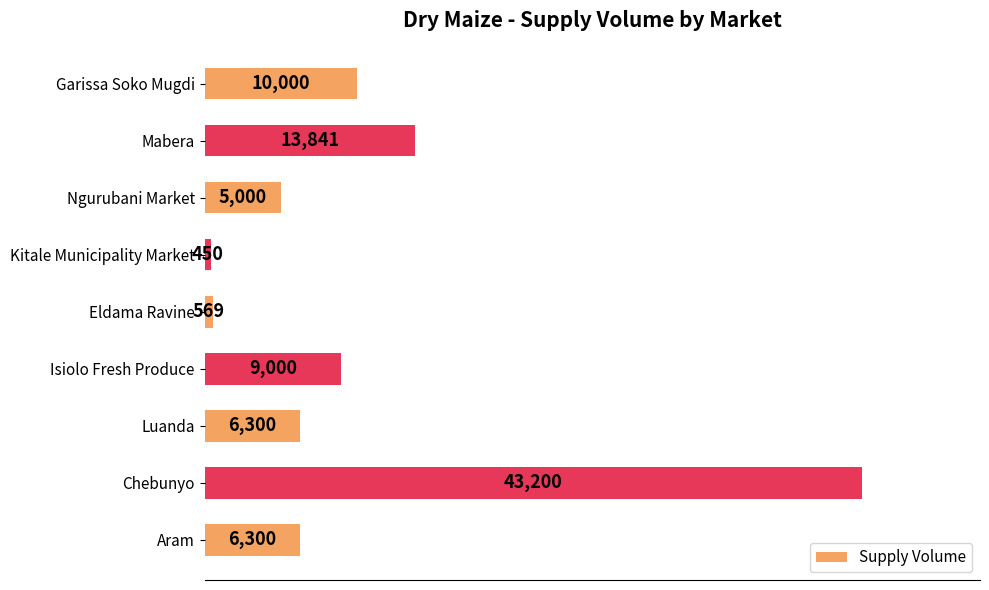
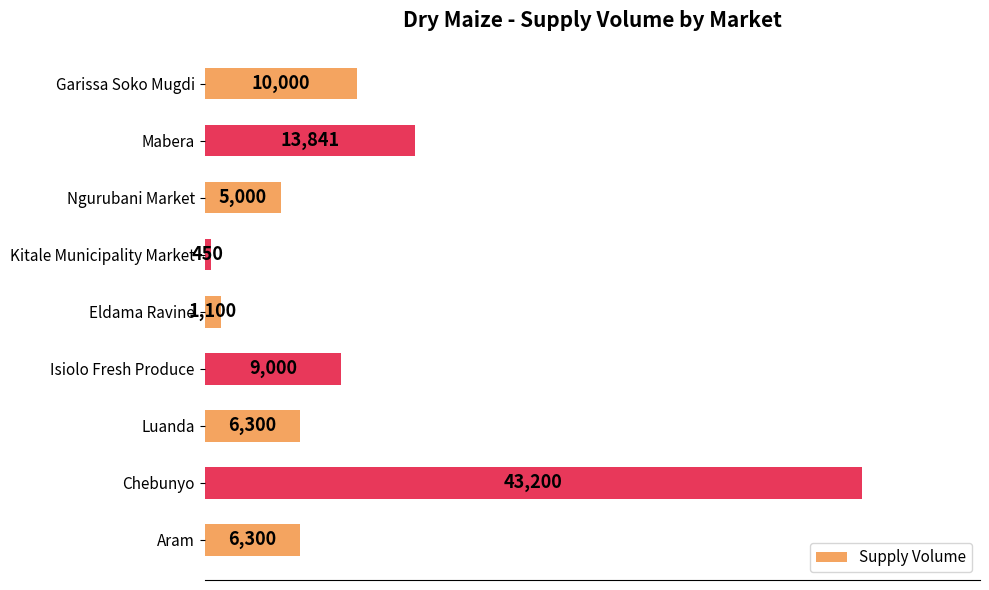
  {
    "Garissa Soko Mugdi": "10,000",
    "Mabera": "13,841",
    "Ngurubani Market": "5,000",
    "Kitale Municipality Market": "450",
-   "Eldama Ravine": "569",
+   "Eldama Ravine": "1,100",
    "Isiolo Fresh Produce": "9,000",
    "Luanda": "6,300",
    "Chebunyo": "43,200",
    "Aram": "6,300"
  }
